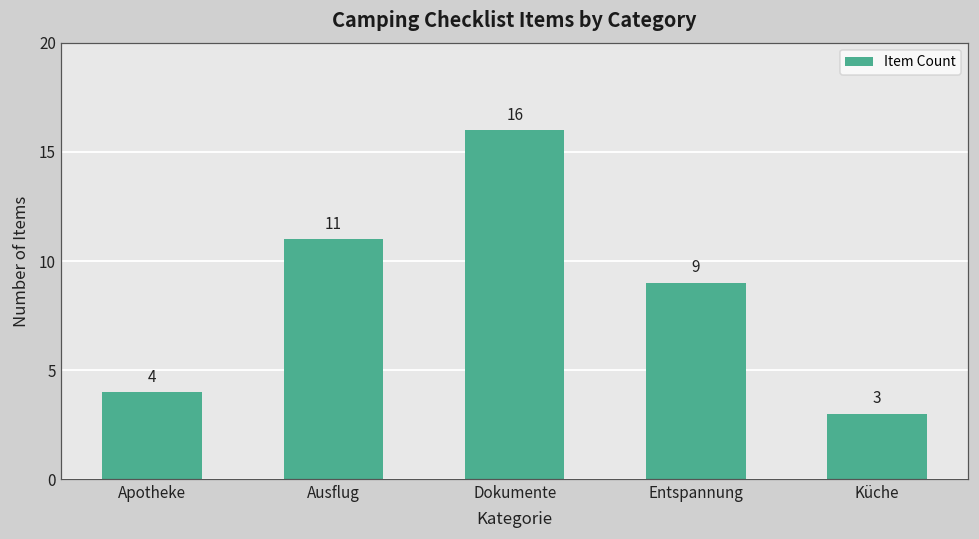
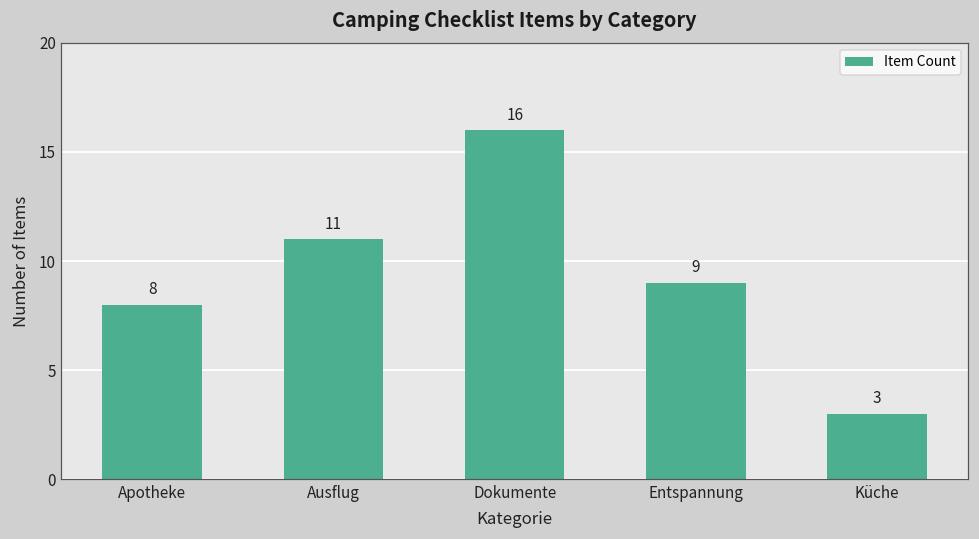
  {
-   "Apotheke": 4,
+   "Apotheke": 8,
    "Ausflug": 11,
    "Dokumente": 16,
    "Entspannung": 9,
    "Küche": 3
  }
